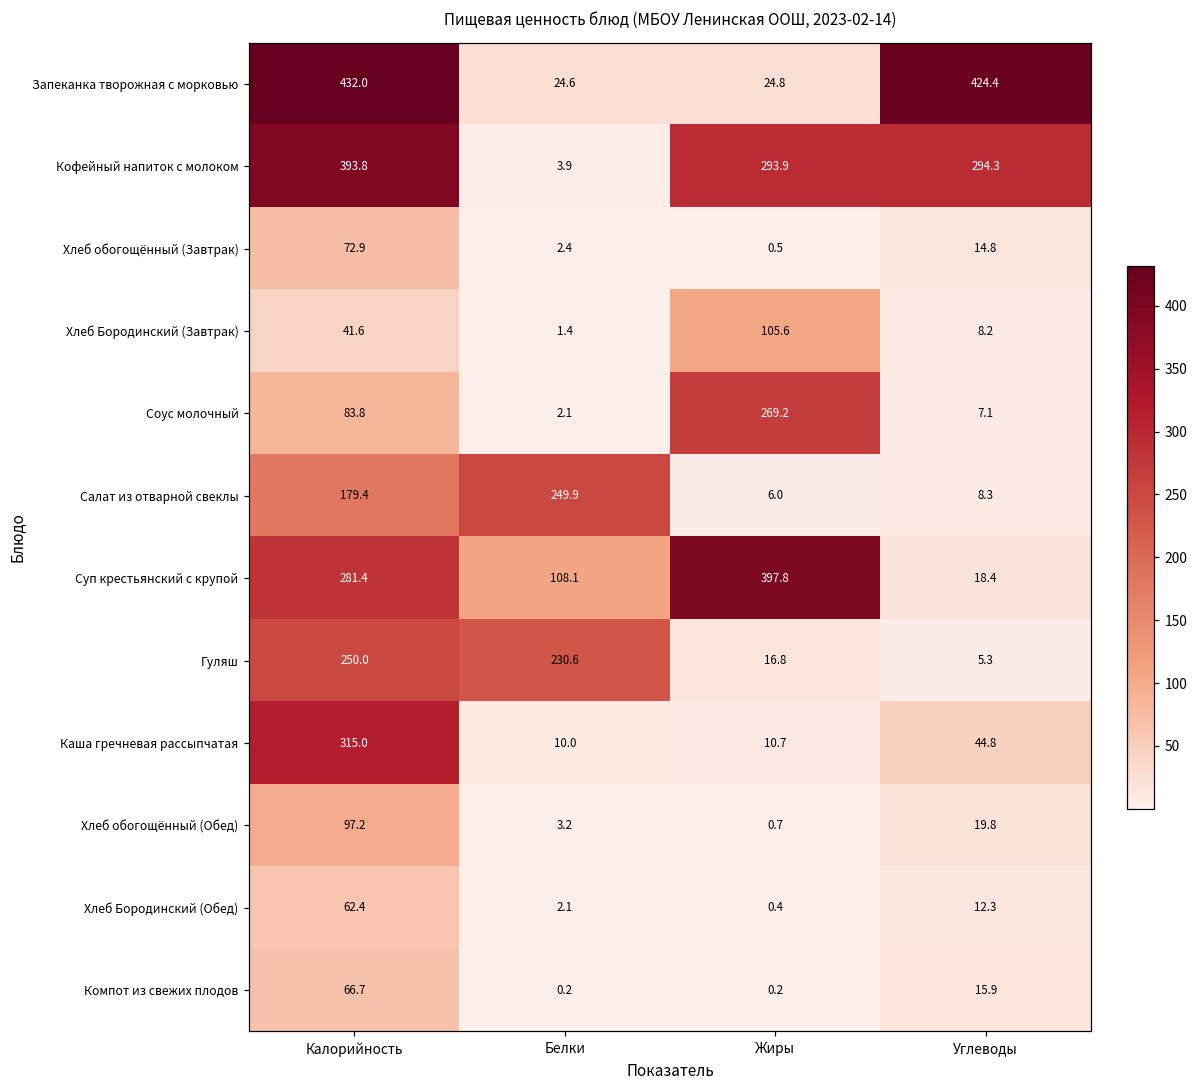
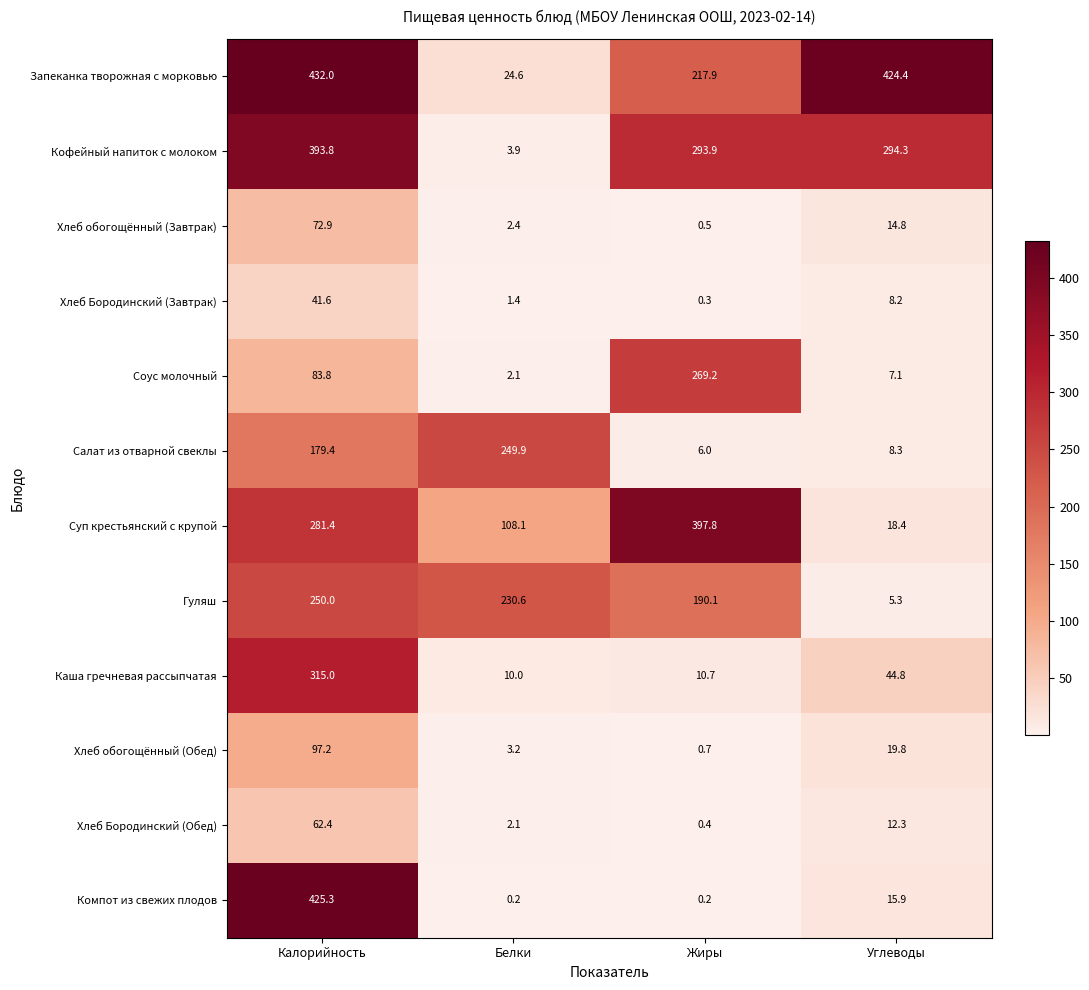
  {
    "Запеканка творожная с морковью": {
      "Калорийность": 432.0,
      "Белки": 24.6,
-     "Жиры": 24.8,
+     "Жиры": 217.9,
      "Углеводы": 424.4
    },
    "Кофейный напиток с молоком": {
      "Калорийность": 393.8,
      "Белки": 3.9,
      "Жиры": 293.9,
      "Углеводы": 294.3
    },
    "Хлеб обогощённый (Завтрак)": {
      "Калорийность": 72.9,
      "Белки": 2.4,
      "Жиры": 0.5,
      "Углеводы": 14.8
    },
    "Хлеб Бородинский (Завтрак)": {
      "Калорийность": 41.6,
      "Белки": 1.4,
-     "Жиры": 105.6,
+     "Жиры": 0.3,
      "Углеводы": 8.2
    },
    "Соус молочный": {
      "Калорийность": 83.8,
      "Белки": 2.1,
      "Жиры": 269.2,
      "Углеводы": 7.1
    },
    "Салат из отварной свеклы": {
      "Калорийность": 179.4,
      "Белки": 249.9,
      "Жиры": 6.0,
      "Углеводы": 8.3
    },
    "Суп крестьянский с крупой": {
      "Калорийность": 281.4,
      "Белки": 108.1,
      "Жиры": 397.8,
      "Углеводы": 18.4
    },
    "Гуляш": {
      "Калорийность": 250.0,
      "Белки": 230.6,
-     "Жиры": 16.8,
+     "Жиры": 190.1,
      "Углеводы": 5.3
    },
    "Каша гречневая рассыпчатая": {
      "Калорийность": 315.0,
      "Белки": 10.0,
      "Жиры": 10.7,
      "Углеводы": 44.8
    },
    "Хлеб обогощённый (Обед)": {
      "Калорийность": 97.2,
      "Белки": 3.2,
      "Жиры": 0.7,
      "Углеводы": 19.8
    },
    "Хлеб Бородинский (Обед)": {
      "Калорийность": 62.4,
      "Белки": 2.1,
      "Жиры": 0.4,
      "Углеводы": 12.3
    },
    "Компот из свежих плодов": {
-     "Калорийность": 66.7,
+     "Калорийность": 425.3,
      "Белки": 0.2,
      "Жиры": 0.2,
      "Углеводы": 15.9
    }
  }
